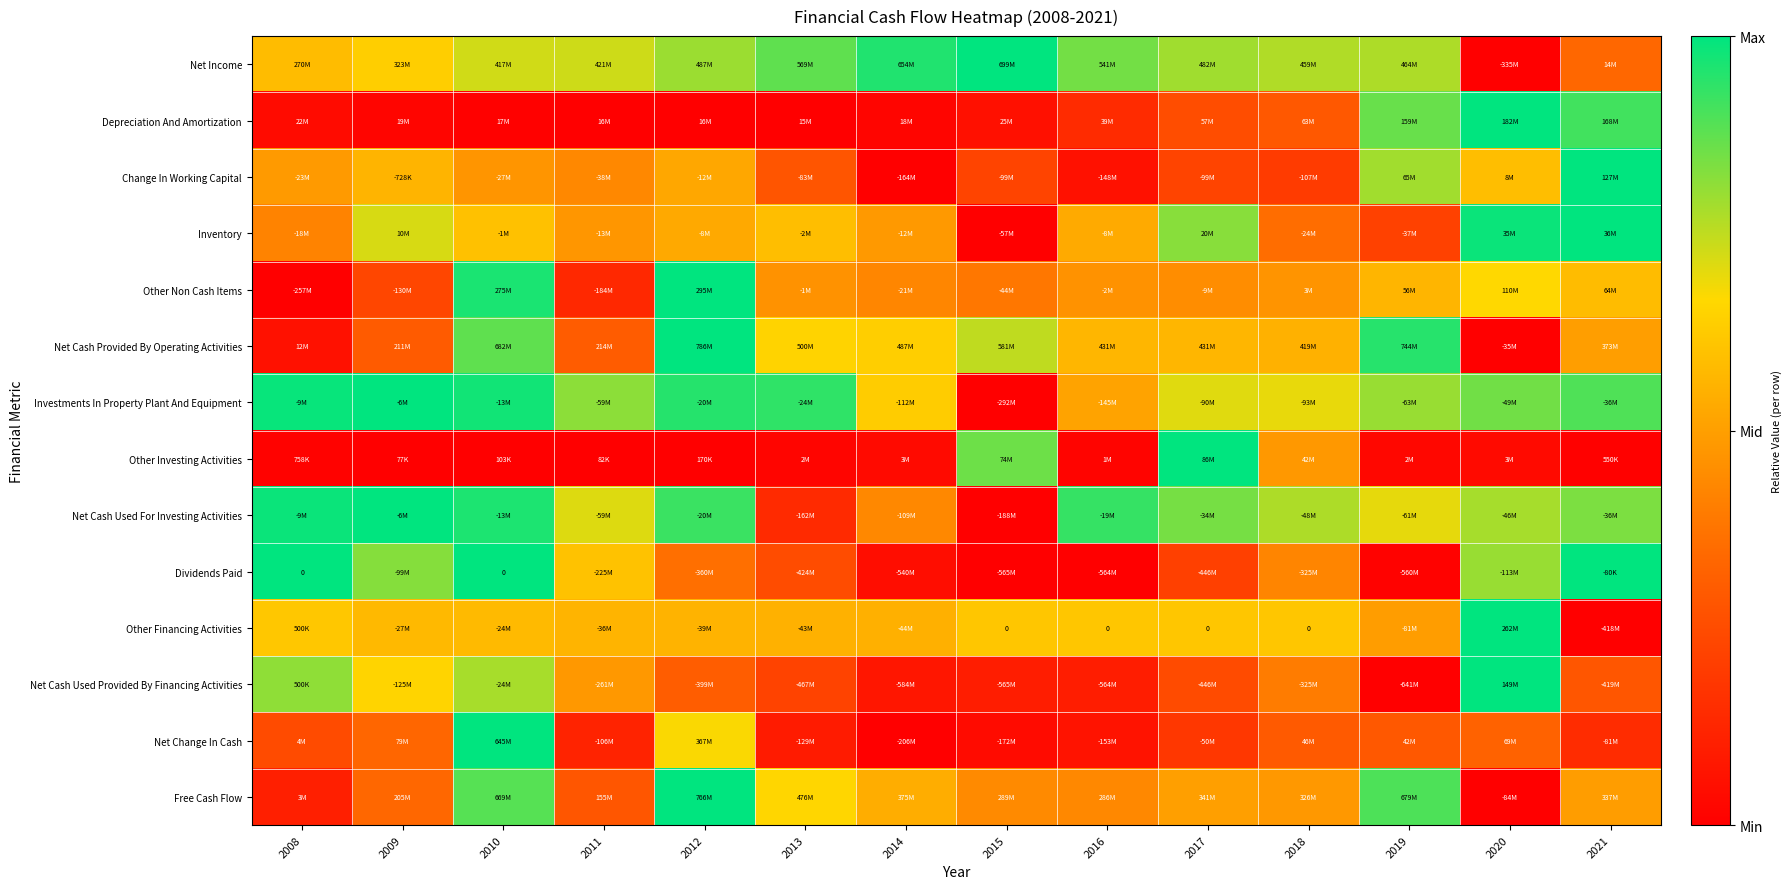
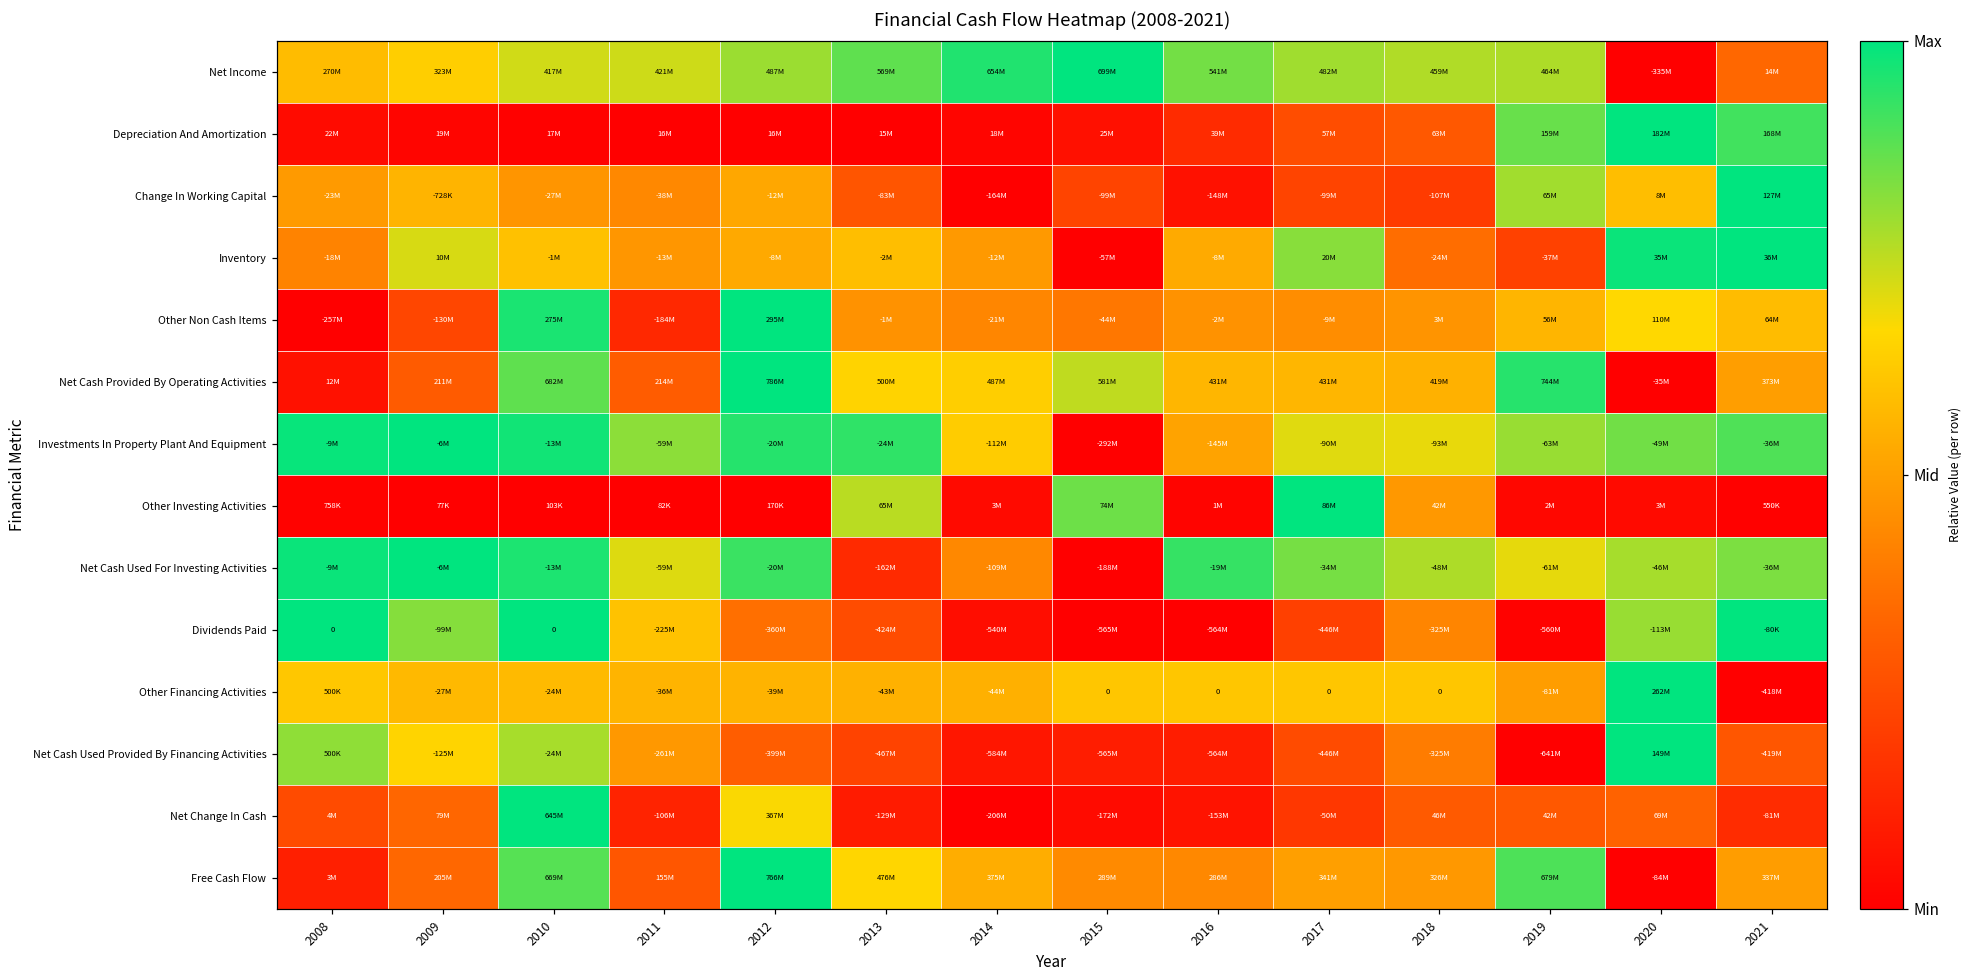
  {
    "Net Income": {
      "2008": "270M",
      "2009": "323M",
      "2010": "417M",
      "2011": "421M",
      "2012": "487M",
      "2013": "569M",
      "2014": "654M",
      "2015": "699M",
      "2016": "541M",
      "2017": "482M",
      "2018": "459M",
      "2019": "464M",
      "2020": "-335M",
      "2021": "14M"
    },
    "Depreciation And Amortization": {
      "2008": "22M",
      "2009": "19M",
      "2010": "17M",
      "2011": "16M",
      "2012": "16M",
      "2013": "15M",
      "2014": "18M",
      "2015": "25M",
      "2016": "39M",
      "2017": "57M",
      "2018": "63M",
      "2019": "159M",
      "2020": "182M",
      "2021": "168M"
    },
    "Change In Working Capital": {
      "2008": "-23M",
      "2009": "-728K",
      "2010": "-27M",
      "2011": "-38M",
      "2012": "-12M",
      "2013": "-83M",
      "2014": "-164M",
      "2015": "-99M",
      "2016": "-148M",
      "2017": "-99M",
      "2018": "-107M",
      "2019": "65M",
      "2020": "8M",
      "2021": "127M"
    },
    "Inventory": {
      "2008": "-18M",
      "2009": "10M",
      "2010": "-1M",
      "2011": "-13M",
      "2012": "-8M",
      "2013": "-2M",
      "2014": "-12M",
      "2015": "-57M",
      "2016": "-8M",
      "2017": "20M",
      "2018": "-24M",
      "2019": "-37M",
      "2020": "35M",
      "2021": "36M"
    },
    "Other Non Cash Items": {
      "2008": "-257M",
      "2009": "-130M",
      "2010": "275M",
      "2011": "-184M",
      "2012": "295M",
      "2013": "-1M",
      "2014": "-21M",
      "2015": "-44M",
      "2016": "-2M",
      "2017": "-9M",
      "2018": "3M",
      "2019": "56M",
      "2020": "110M",
      "2021": "64M"
    },
    "Net Cash Provided By Operating Activities": {
      "2008": "12M",
      "2009": "211M",
      "2010": "682M",
      "2011": "214M",
      "2012": "786M",
      "2013": "500M",
      "2014": "487M",
      "2015": "581M",
      "2016": "431M",
      "2017": "431M",
      "2018": "419M",
      "2019": "744M",
      "2020": "-35M",
      "2021": "373M"
    },
    "Investments In Property Plant And Equipment": {
      "2008": "-9M",
      "2009": "-6M",
      "2010": "-13M",
      "2011": "-59M",
      "2012": "-20M",
      "2013": "-24M",
      "2014": "-112M",
      "2015": "-292M",
      "2016": "-145M",
      "2017": "-90M",
      "2018": "-93M",
      "2019": "-63M",
      "2020": "-49M",
      "2021": "-36M"
    },
    "Other Investing Activities": {
      "2008": "758K",
      "2009": "77K",
      "2010": "103K",
      "2011": "82K",
      "2012": "170K",
-     "2013": "2M",
+     "2013": "65M",
      "2014": "3M",
      "2015": "74M",
      "2016": "1M",
      "2017": "86M",
      "2018": "42M",
      "2019": "2M",
      "2020": "3M",
      "2021": "550K"
    },
    "Net Cash Used For Investing Activities": {
      "2008": "-9M",
      "2009": "-6M",
      "2010": "-13M",
      "2011": "-59M",
      "2012": "-20M",
      "2013": "-162M",
      "2014": "-109M",
      "2015": "-188M",
      "2016": "-19M",
      "2017": "-34M",
      "2018": "-48M",
      "2019": "-61M",
      "2020": "-46M",
      "2021": "-36M"
    },
    "Dividends Paid": {
      "2008": "0",
      "2009": "-99M",
      "2010": "0",
      "2011": "-225M",
      "2012": "-360M",
      "2013": "-424M",
      "2014": "-540M",
      "2015": "-565M",
      "2016": "-564M",
      "2017": "-446M",
      "2018": "-325M",
      "2019": "-560M",
      "2020": "-113M",
      "2021": "-80K"
    },
    "Other Financing Activities": {
      "2008": "500K",
      "2009": "-27M",
      "2010": "-24M",
      "2011": "-36M",
      "2012": "-39M",
      "2013": "-43M",
      "2014": "-44M",
      "2015": "0",
      "2016": "0",
      "2017": "0",
      "2018": "0",
      "2019": "-81M",
      "2020": "262M",
      "2021": "-418M"
    },
    "Net Cash Used Provided By Financing Activities": {
      "2008": "500K",
      "2009": "-125M",
      "2010": "-24M",
      "2011": "-261M",
      "2012": "-399M",
      "2013": "-467M",
      "2014": "-584M",
      "2015": "-565M",
      "2016": "-564M",
      "2017": "-446M",
      "2018": "-325M",
      "2019": "-641M",
      "2020": "149M",
      "2021": "-419M"
    },
    "Net Change In Cash": {
      "2008": "4M",
      "2009": "79M",
      "2010": "645M",
      "2011": "-106M",
      "2012": "367M",
      "2013": "-129M",
      "2014": "-206M",
      "2015": "-172M",
      "2016": "-153M",
      "2017": "-50M",
      "2018": "46M",
      "2019": "42M",
      "2020": "69M",
      "2021": "-81M"
    },
    "Free Cash Flow": {
      "2008": "3M",
      "2009": "205M",
      "2010": "669M",
      "2011": "155M",
      "2012": "766M",
      "2013": "476M",
      "2014": "375M",
      "2015": "289M",
      "2016": "286M",
      "2017": "341M",
      "2018": "326M",
      "2019": "679M",
      "2020": "-84M",
      "2021": "337M"
    }
  }
